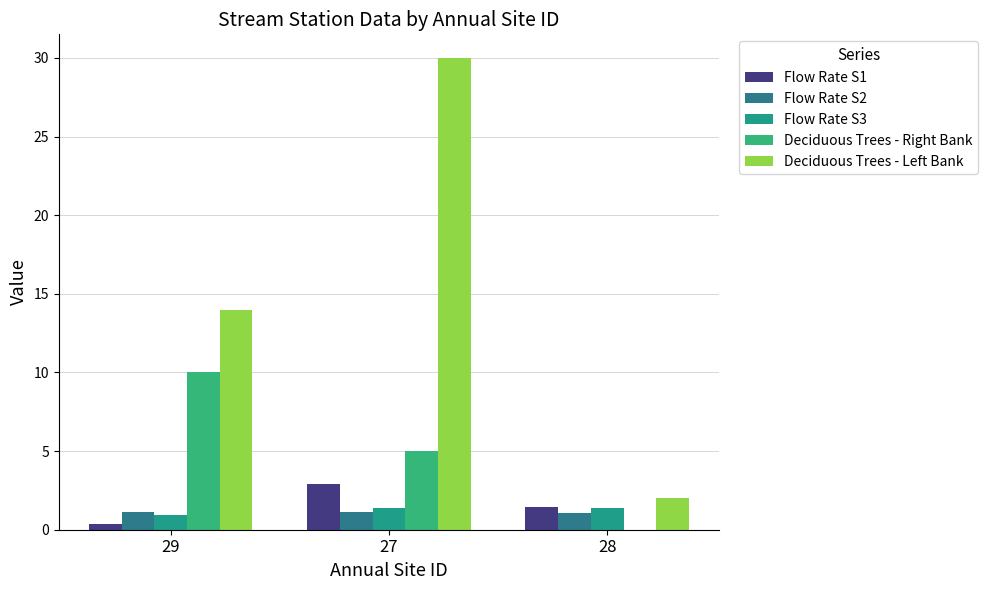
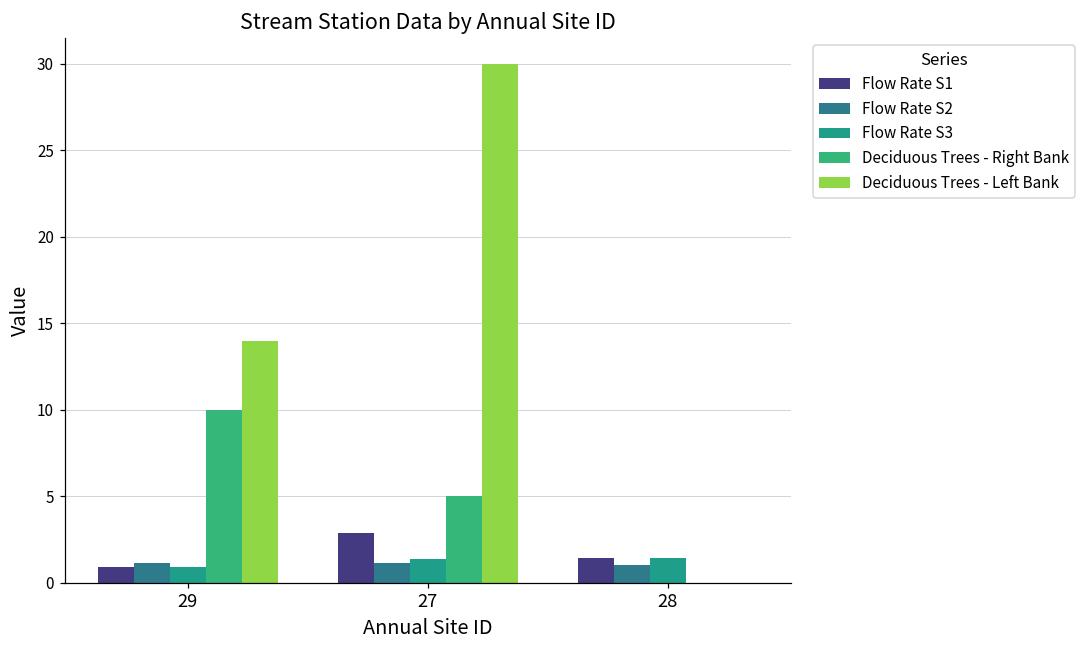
  {
    "Flow Rate S1": {
-     "29": 0.4,
+     "29": 0.9,
      "27": 2.9,
      "28": 1.4
    },
    "Deciduous Trees - Left Bank": {
      "29": 14,
      "27": 30,
-     "28": 2
+     "28": 0
    }
  }
